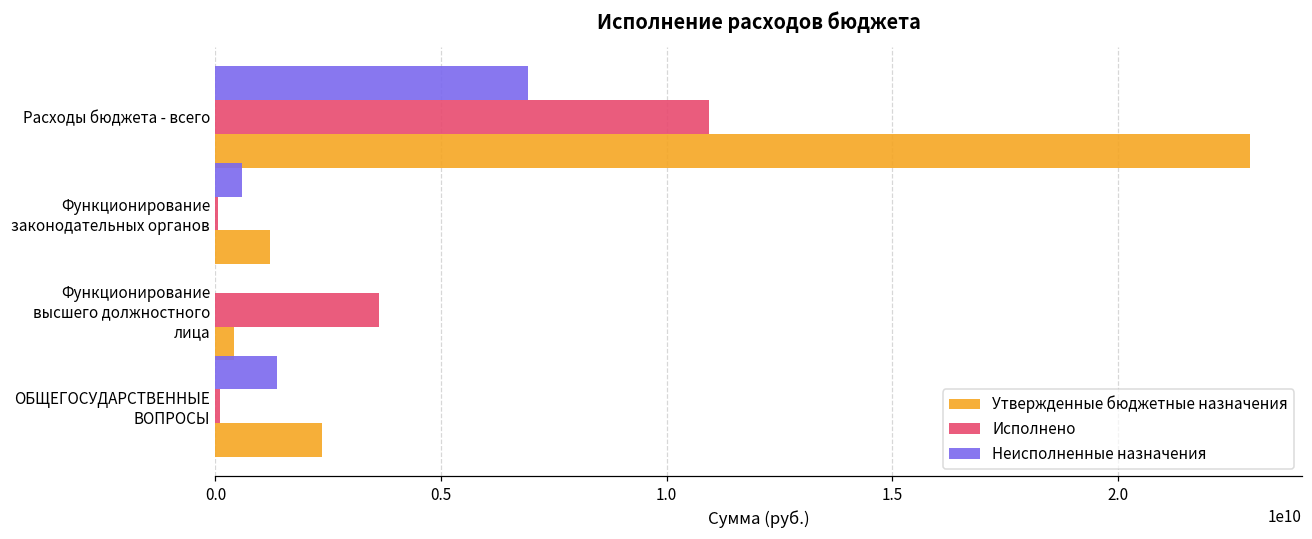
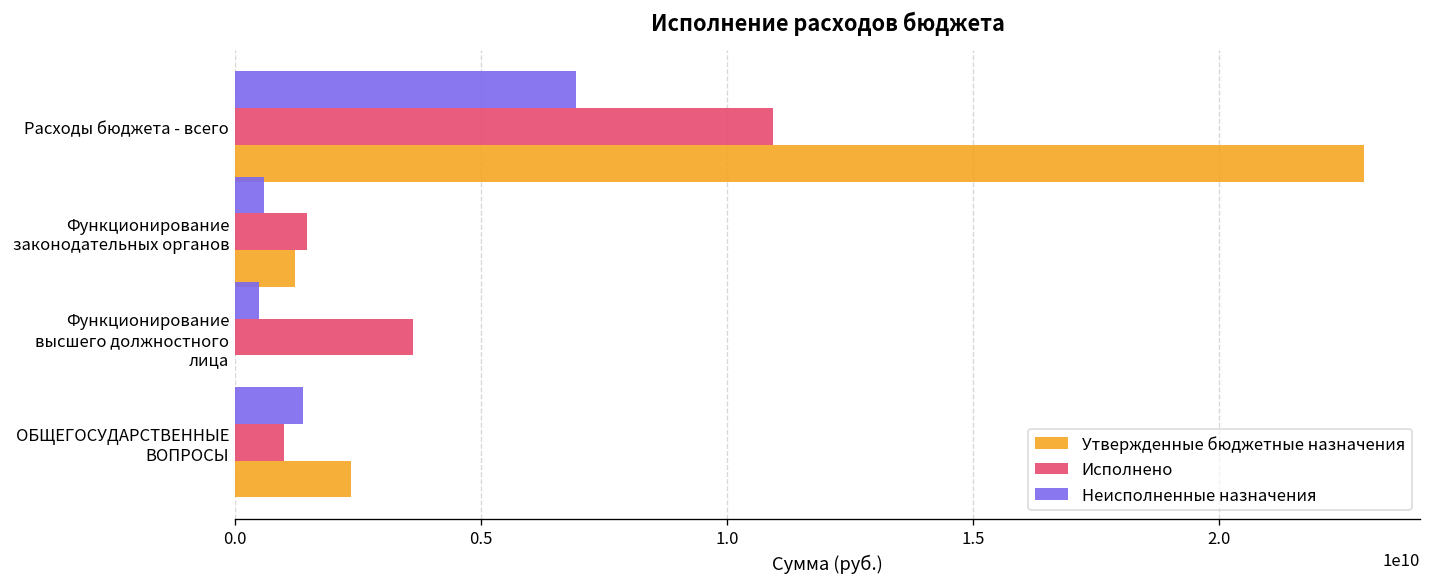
  {
    "Утвержденные бюджетные назначения": {
      "Расходы бюджета - всего": 22900000000,
      "Функционирование законодательных органов": 1200000000,
-     "Функционирование высшего должностного лица": 400000000,
+     "Функционирование высшего должностного лица": 0,
      "ОБЩЕГОСУДАРСТВЕННЫЕ ВОПРОСЫ": 2400000000
    },
    "Исполнено": {
      "Расходы бюджета - всего": 10900000000,
-     "Функционирование законодательных органов": 100000000,
+     "Функционирование законодательных органов": 1500000000,
      "Функционирование высшего должностного лица": 3600000000,
-     "ОБЩЕГОСУДАРСТВЕННЫЕ ВОПРОСЫ": 100000000
+     "ОБЩЕГОСУДАРСТВЕННЫЕ ВОПРОСЫ": 1000000000
    },
    "Неисполненные назначения": {
      "Расходы бюджета - всего": 6900000000,
      "Функционирование законодательных органов": 600000000,
-     "Функционирование высшего должностного лица": 0,
+     "Функционирование высшего должностного лица": 500000000,
      "ОБЩЕГОСУДАРСТВЕННЫЕ ВОПРОСЫ": 1400000000
    }
  }
